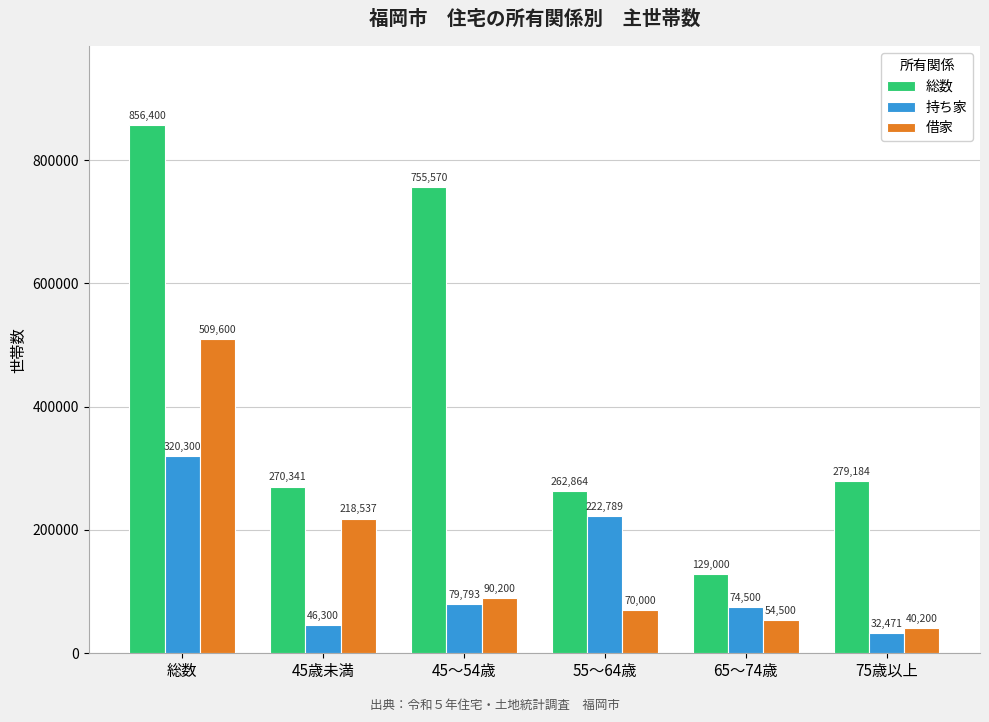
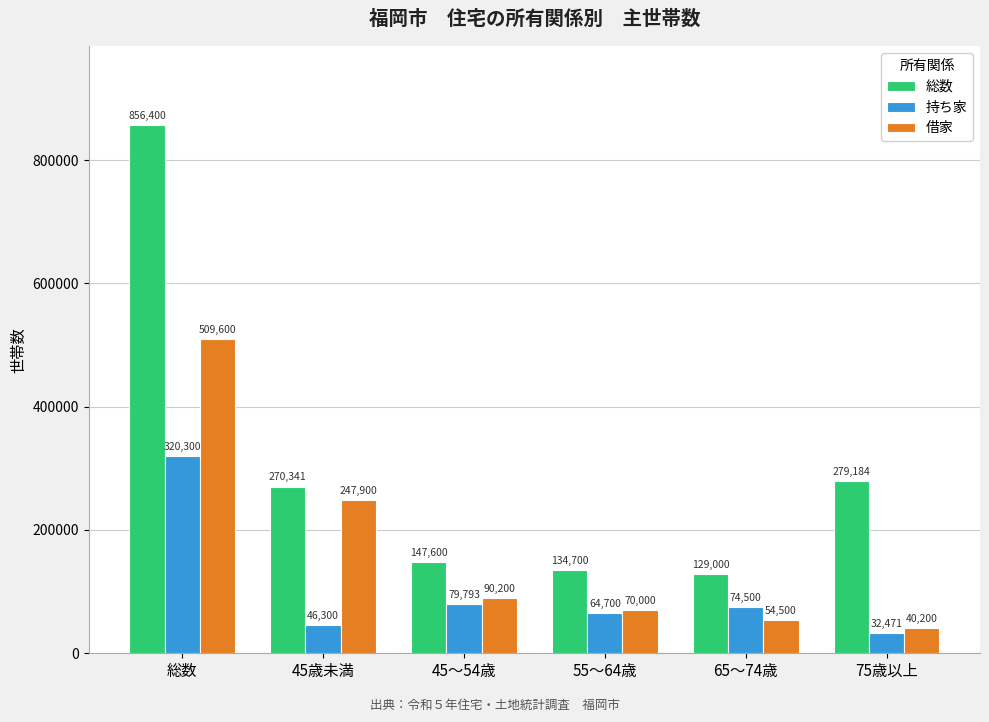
  {
    "総数": {
      "総数": "856,400",
      "45歳未満": "270,341",
-     "45～54歳": "755,570",
-     "55～64歳": "262,864",
+     "45～54歳": "147,600",
+     "55～64歳": "134,700",
      "65～74歳": "129,000",
      "75歳以上": "279,184"
    },
    "持ち家": {
      "総数": "320,300",
      "45歳未満": "46,300",
      "45～54歳": "79,793",
-     "55～64歳": "222,789",
+     "55～64歳": "64,700",
      "65～74歳": "74,500",
      "75歳以上": "32,471"
    },
    "借家": {
      "総数": "509,600",
-     "45歳未満": "218,537",
+     "45歳未満": "247,900",
      "45～54歳": "90,200",
      "55～64歳": "70,000",
      "65～74歳": "54,500",
      "75歳以上": "40,200"
    }
  }
